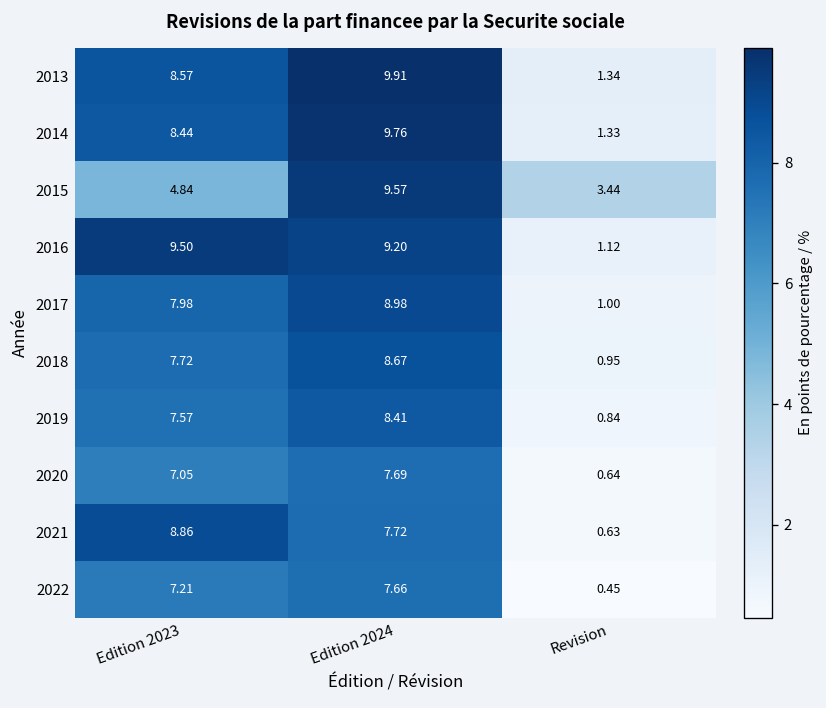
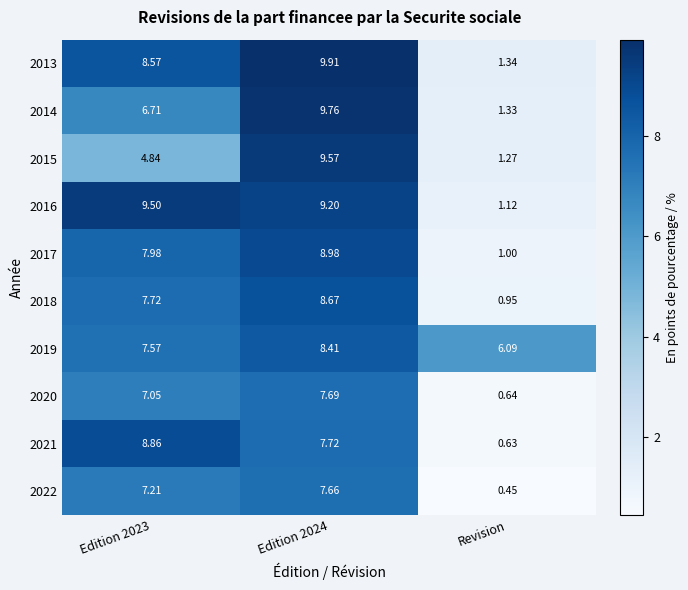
  {
    "2013": {
      "Edition 2023": 8.57,
      "Edition 2024": 9.91,
      "Revision": 1.34
    },
    "2014": {
-     "Edition 2023": 8.44,
+     "Edition 2023": 6.71,
      "Edition 2024": 9.76,
      "Revision": 1.33
    },
    "2015": {
      "Edition 2023": 4.84,
      "Edition 2024": 9.57,
-     "Revision": 3.44
+     "Revision": 1.27
    },
    "2016": {
      "Edition 2023": 9.50,
      "Edition 2024": 9.20,
      "Revision": 1.12
    },
    "2017": {
      "Edition 2023": 7.98,
      "Edition 2024": 8.98,
      "Revision": 1.00
    },
    "2018": {
      "Edition 2023": 7.72,
      "Edition 2024": 8.67,
      "Revision": 0.95
    },
    "2019": {
      "Edition 2023": 7.57,
      "Edition 2024": 8.41,
-     "Revision": 0.84
+     "Revision": 6.09
    },
    "2020": {
      "Edition 2023": 7.05,
      "Edition 2024": 7.69,
      "Revision": 0.64
    },
    "2021": {
      "Edition 2023": 8.86,
      "Edition 2024": 7.72,
      "Revision": 0.63
    },
    "2022": {
      "Edition 2023": 7.21,
      "Edition 2024": 7.66,
      "Revision": 0.45
    }
  }
